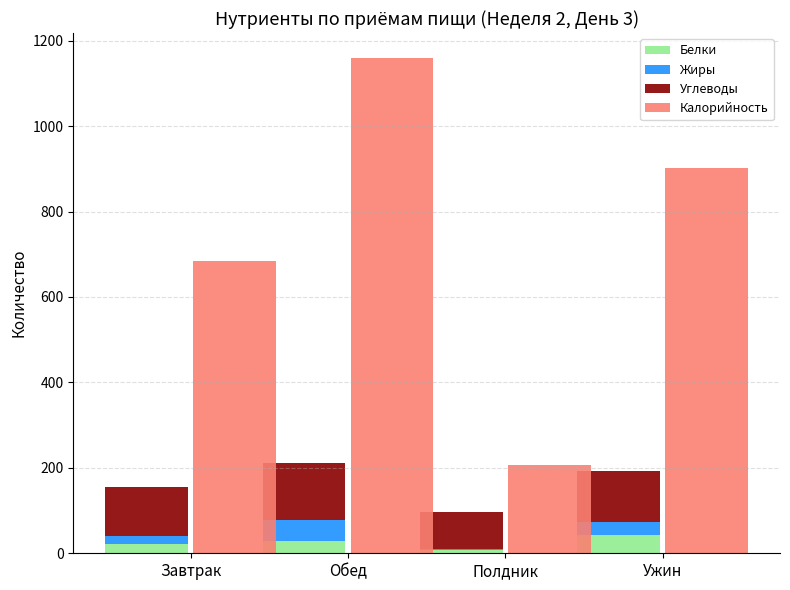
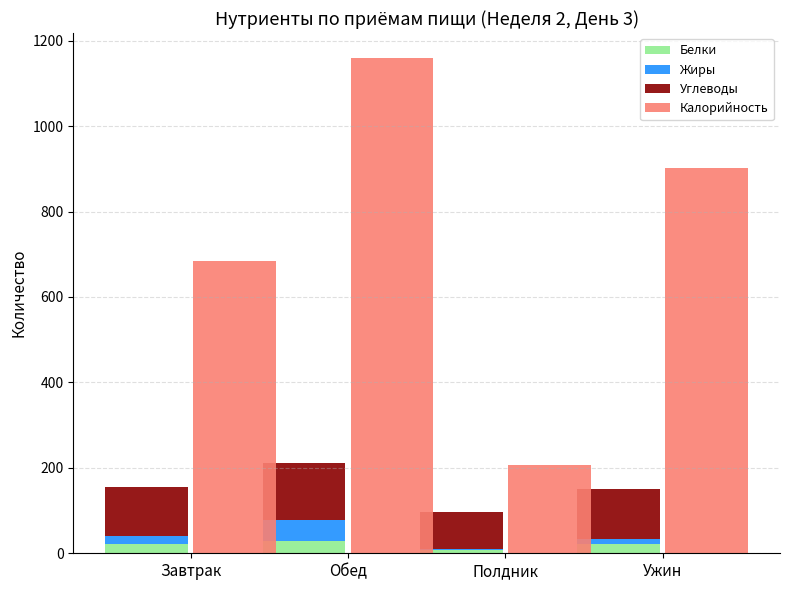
  {
    "Белки": {
      "Завтрак": 20,
      "Обед": 30,
      "Полдник": 10,
-     "Ужин": 40
+     "Ужин": 20
    },
    "Жиры": {
      "Завтрак": 20,
      "Обед": 50,
-     "Ужин": 30
+     "Ужин": 10
    },
    "Углеводы": {
      "Завтрак": 110,
      "Обед": 130,
      "Полдник": 80,
      "Ужин": 120
    },
    "Калорийность": {
      "Завтрак": 690,
      "Обед": 1160,
      "Полдник": 210,
      "Ужин": 900
    }
  }
